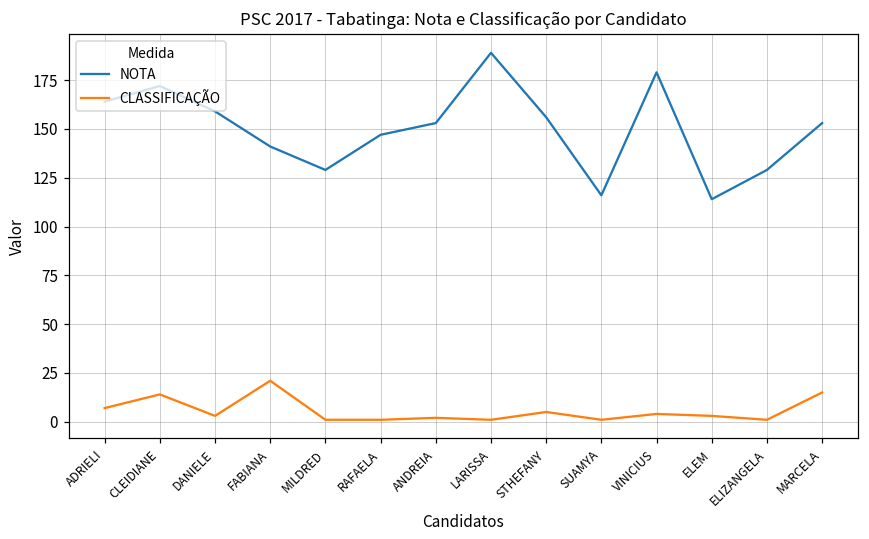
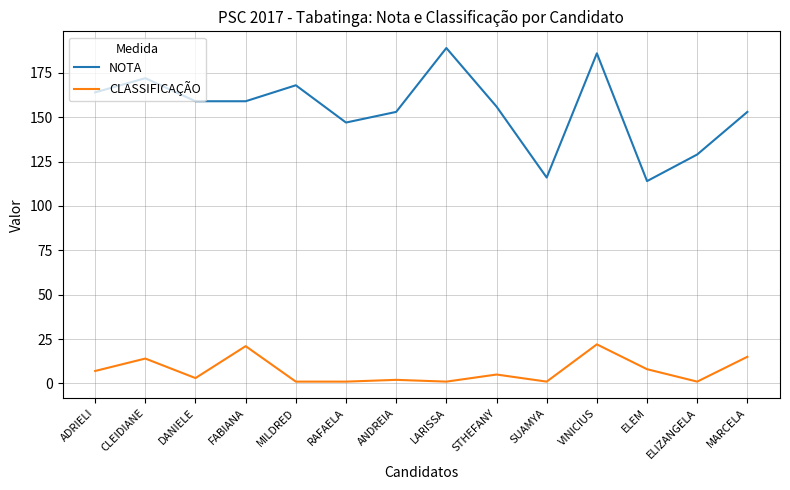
  {
    "NOTA": {
      "DANIELE": 159,
-     "FABIANA": 141,
-     "MILDRED": 129,
+     "FABIANA": 159,
+     "MILDRED": 168,
      "RAFAELA": 147,
      "ANDREIA": 153,
      "LARISSA": 189,
      "STHEFANY": 156,
      "SUAMYA": 116,
-     "VINICIUS": 179,
+     "VINICIUS": 186,
      "ELEM": 114,
      "ELIZANGELA": 129,
      "MARCELA": 153
    },
    "CLASSIFICAÇÃO": {
      "ADRIELI": 7,
      "CLEIDIANE": 14,
      "DANIELE": 3,
      "FABIANA": 21,
      "MILDRED": 1,
      "RAFAELA": 1,
      "ANDREIA": 2,
      "LARISSA": 1,
      "STHEFANY": 5,
      "SUAMYA": 1,
-     "VINICIUS": 4,
-     "ELEM": 3,
+     "VINICIUS": 22,
+     "ELEM": 8,
      "ELIZANGELA": 1,
      "MARCELA": 15
    }
  }
